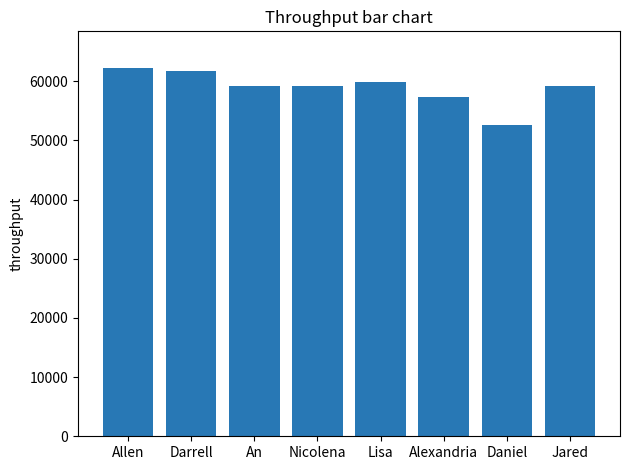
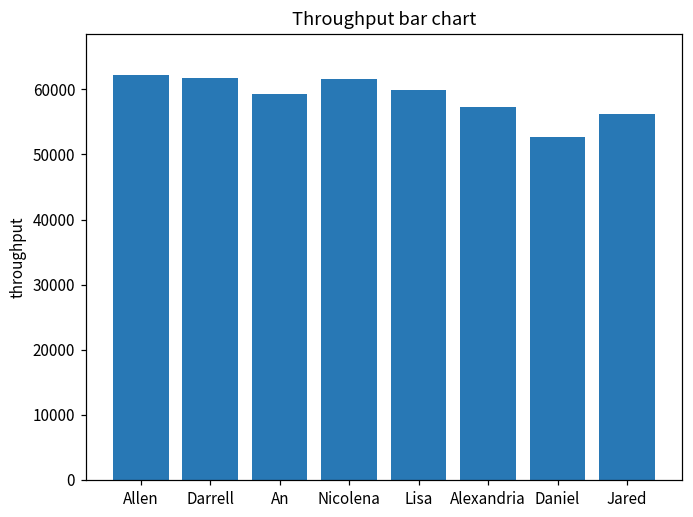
  {
    "Allen": 62000,
    "Darrell": 62000,
    "An": 59000,
-   "Nicolena": 59000,
+   "Nicolena": 62000,
    "Lisa": 60000,
    "Alexandria": 57000,
    "Daniel": 53000,
-   "Jared": 59000
+   "Jared": 56000
  }
